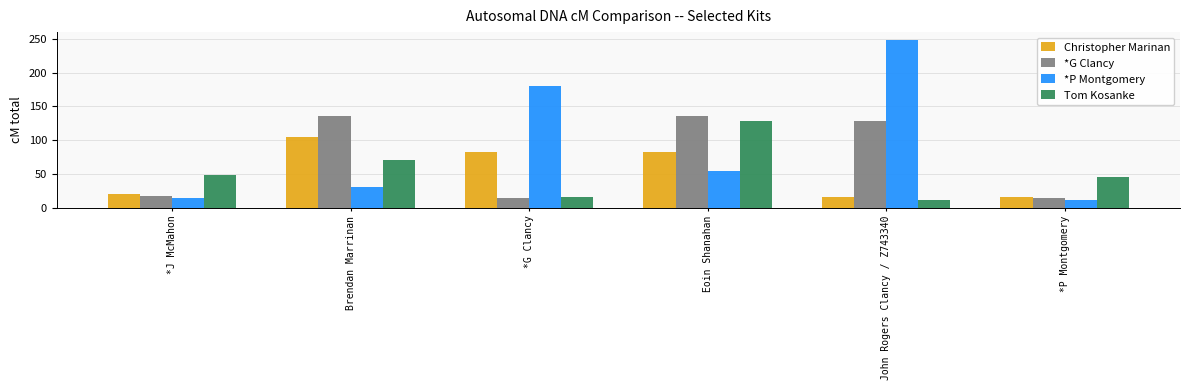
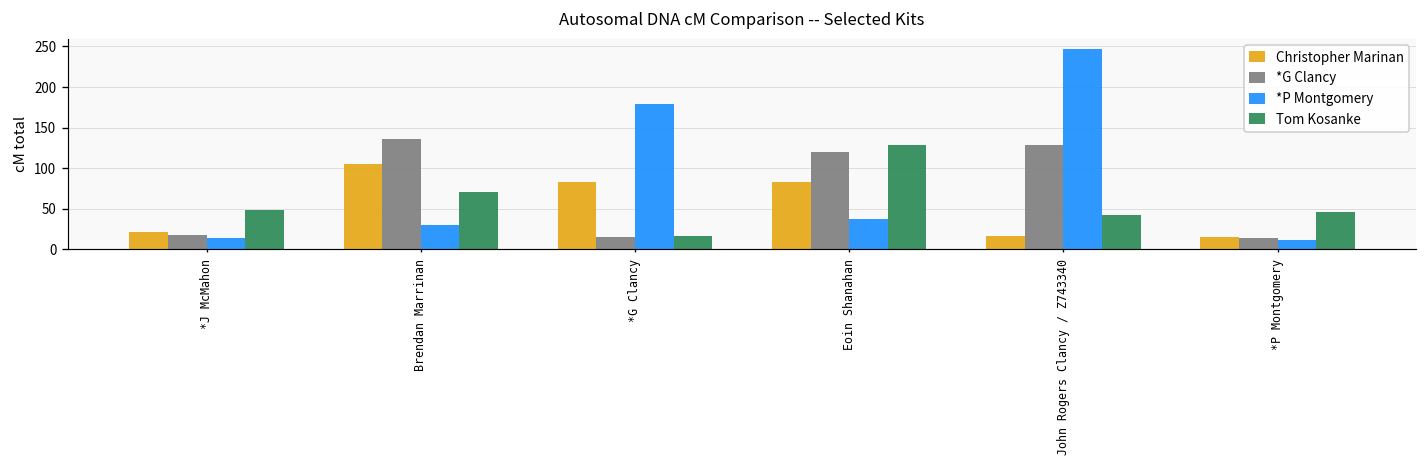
  {
    "Christopher Marinan": {
      "*J McMahon": 20,
      "Brendan Marrinan": 110,
      "*G Clancy": 80,
      "Eoin Shanahan": 80,
      "John Rogers Clancy / Z743340": 20,
      "*P Montgomery": 20
    },
    "*G Clancy": {
      "*J McMahon": 20,
      "Brendan Marrinan": 140,
      "*G Clancy": 20,
-     "Eoin Shanahan": 140,
+     "Eoin Shanahan": 120,
      "John Rogers Clancy / Z743340": 130,
      "*P Montgomery": 10
    },
    "*P Montgomery": {
      "*J McMahon": 10,
      "Brendan Marrinan": 30,
      "*G Clancy": 180,
-     "Eoin Shanahan": 60,
+     "Eoin Shanahan": 40,
      "John Rogers Clancy / Z743340": 250,
      "*P Montgomery": 10
    },
    "Tom Kosanke": {
      "*J McMahon": 50,
      "Brendan Marrinan": 70,
      "*G Clancy": 20,
      "Eoin Shanahan": 130,
-     "John Rogers Clancy / Z743340": 10,
+     "John Rogers Clancy / Z743340": 40,
      "*P Montgomery": 50
    }
  }
